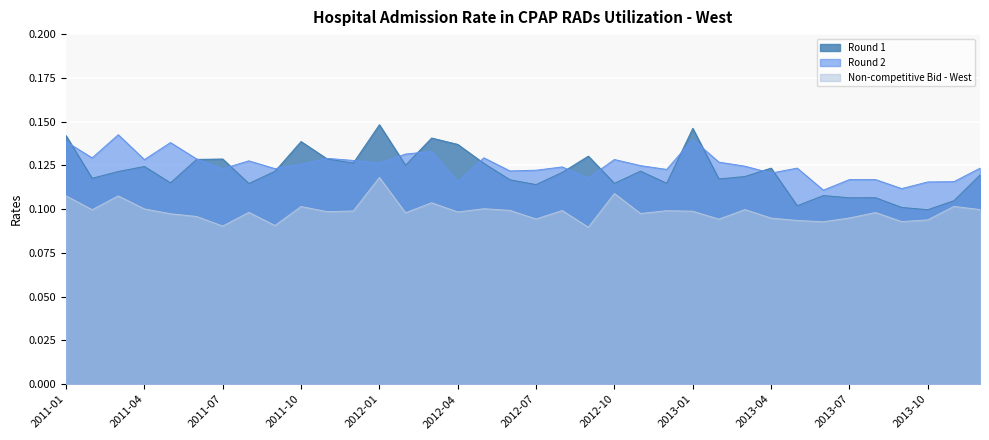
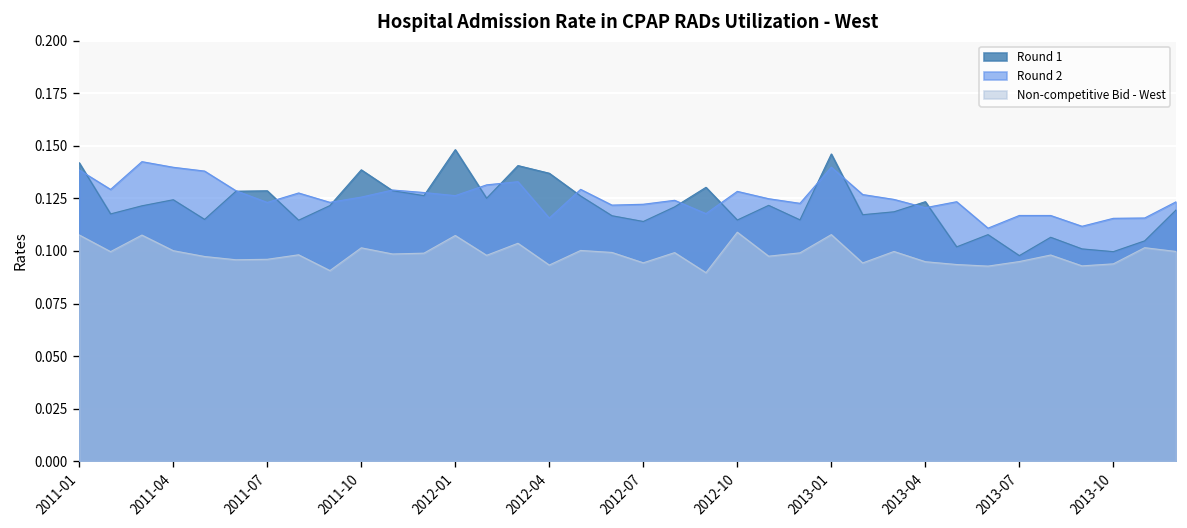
  {
    "Round 1": {
      "2011-01": 0.142,
      "2011-04": 0.124,
      "2011-07": 0.129,
      "2011-10": 0.139,
      "2012-01": 0.148,
      "2012-04": 0.137,
      "2012-07": 0.114,
      "2012-10": 0.115,
      "2013-01": 0.146,
      "2013-04": 0.123,
-     "2013-07": 0.107,
+     "2013-07": 0.098,
      "2013-10": 0.100
    },
    "Round 2": {
      "2011-01": 0.139,
-     "2011-04": 0.128,
+     "2011-04": 0.140,
      "2011-07": 0.123,
      "2011-10": 0.126,
      "2012-01": 0.126,
      "2012-04": 0.116,
      "2012-07": 0.122,
      "2012-10": 0.128,
      "2013-01": 0.140,
      "2013-04": 0.121,
      "2013-07": 0.117,
      "2013-10": 0.116
    },
    "Non-competitive Bid - West": {
      "2011-01": 0.108,
      "2011-04": 0.100,
-     "2011-07": 0.090,
+     "2011-07": 0.096,
      "2011-10": 0.102,
-     "2012-01": 0.118,
-     "2012-04": 0.098,
+     "2012-01": 0.107,
+     "2012-04": 0.093,
      "2012-07": 0.094,
      "2012-10": 0.109,
-     "2013-01": 0.099,
+     "2013-01": 0.108,
      "2013-04": 0.095,
      "2013-07": 0.095,
      "2013-10": 0.094
    }
  }
